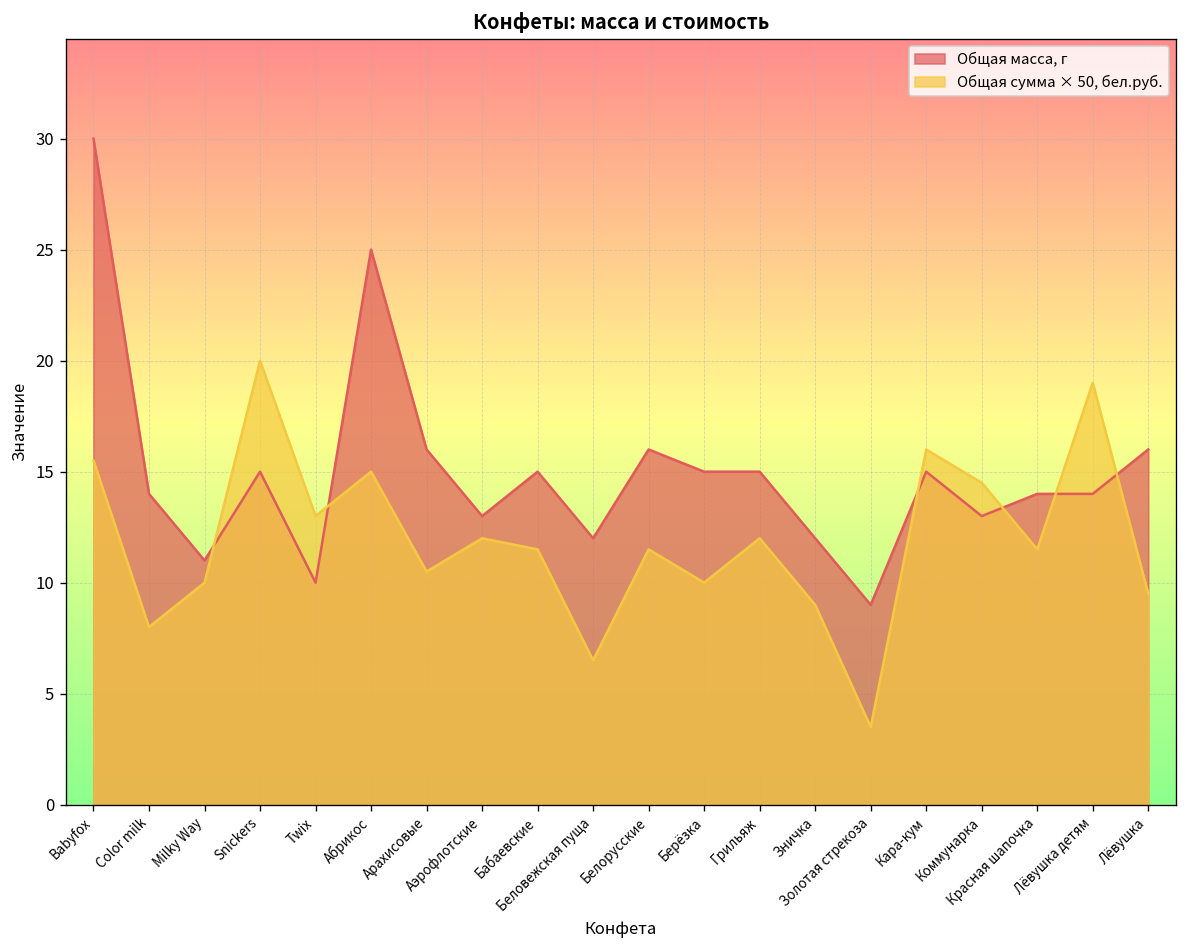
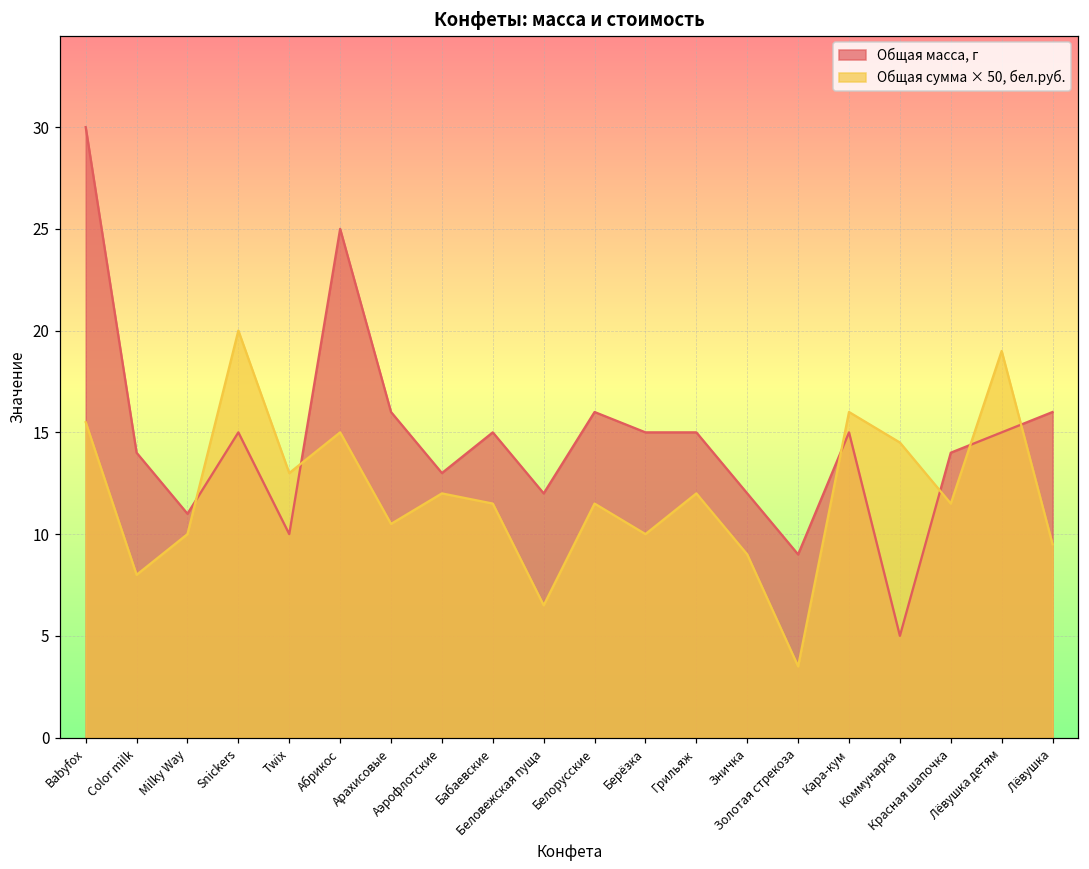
  {
    "Общая масса, г": {
      "Babyfox": 30,
      "Color milk": 14,
      "Milky Way": 11,
      "Snickers": 15,
      "Twix": 10,
      "Абрикос": 25,
      "Арахисовые": 16,
      "Аэрофлотские": 13,
      "Бабаевские": 15,
      "Беловежская пуща": 12,
      "Белорусские": 16,
      "Берёзка": 15,
      "Грильяж": 15,
      "Зничка": 12,
      "Золотая стрекоза": 9,
      "Кара-кум": 15,
-     "Коммунарка": 13,
+     "Коммунарка": 5,
      "Красная шапочка": 14,
-     "Лёвушка детям": 14,
+     "Лёвушка детям": 15,
      "Лёвушка": 16
    },
    "Общая сумма × 50, бел.руб.": {
      "Babyfox": 15.5,
      "Color milk": 8,
      "Milky Way": 10,
      "Snickers": 20,
      "Twix": 13,
      "Абрикос": 15,
      "Арахисовые": 10.5,
      "Аэрофлотские": 12,
      "Бабаевские": 11.5,
      "Беловежская пуща": 6.5,
      "Белорусские": 11.5,
      "Берёзка": 10,
      "Грильяж": 12,
      "Зничка": 9,
      "Золотая стрекоза": 3.5,
      "Кара-кум": 16,
      "Коммунарка": 14.5,
      "Красная шапочка": 11.5,
      "Лёвушка детям": 19,
      "Лёвушка": 9.5
    }
  }
